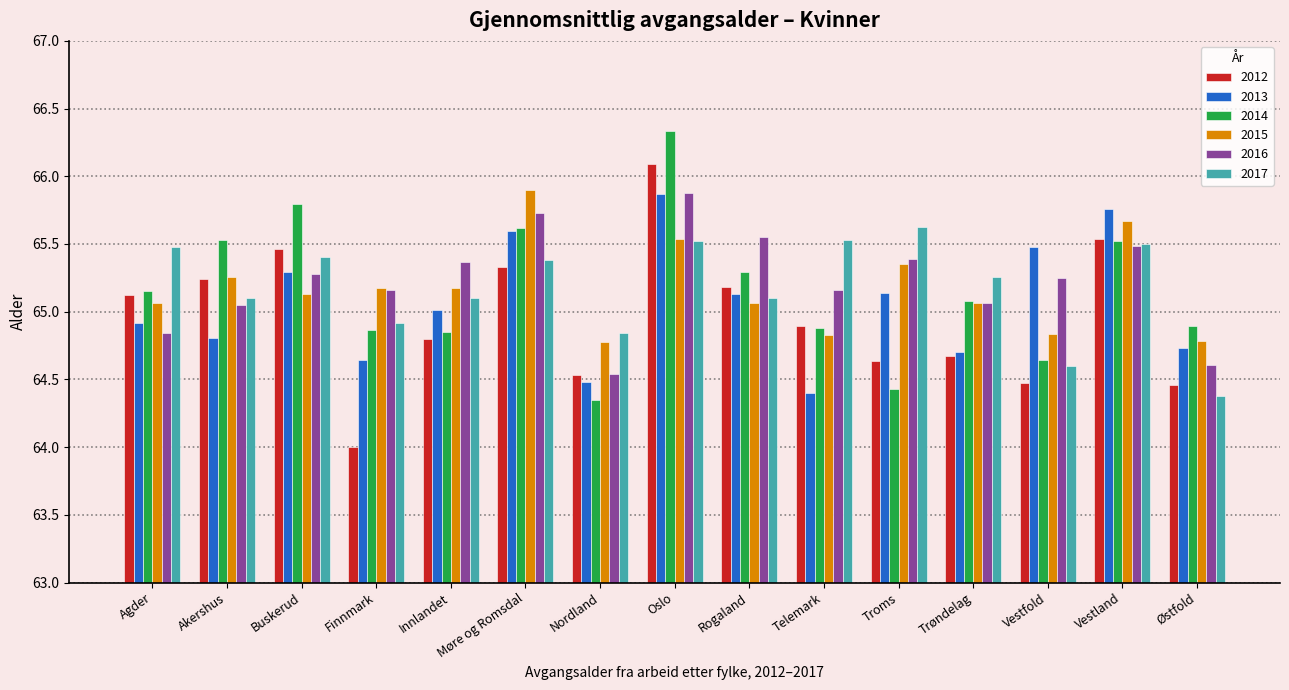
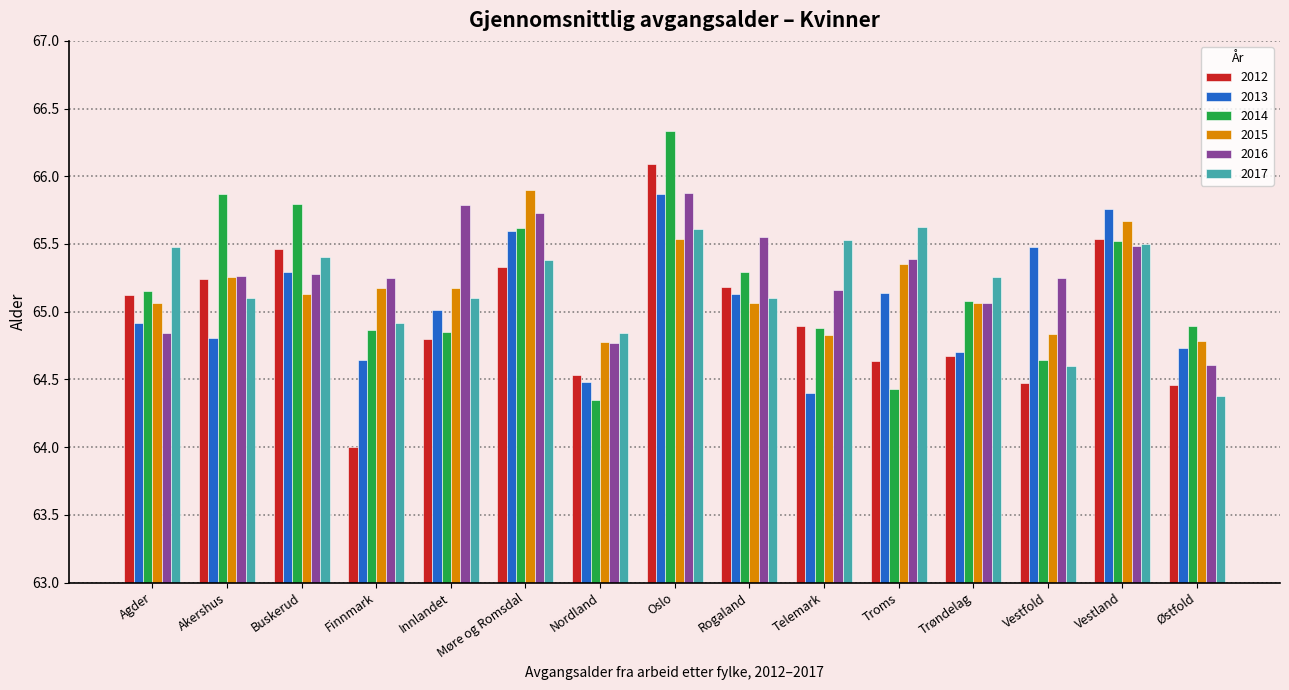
  {
    "2012": {
      "Agder": 65.13,
      "Akershus": 65.24,
      "Buskerud": 65.46,
      "Finnmark": 64.00,
      "Innlandet": 64.80,
      "Møre og Romsdal": 65.33,
      "Nordland": 64.53,
      "Oslo": 66.09,
      "Rogaland": 65.18,
      "Telemark": 64.89,
      "Troms": 64.64,
      "Trøndelag": 64.67,
      "Vestfold": 64.48,
      "Vestland": 65.54,
      "Østfold": 64.46
    },
    "2013": {
      "Agder": 64.92,
      "Akershus": 64.80,
      "Buskerud": 65.30,
      "Finnmark": 64.64,
      "Innlandet": 65.02,
      "Møre og Romsdal": 65.59,
      "Nordland": 64.48,
      "Oslo": 65.87,
      "Rogaland": 65.13,
      "Telemark": 64.40,
      "Troms": 65.14,
      "Trøndelag": 64.71,
      "Vestfold": 65.48,
      "Vestland": 65.76,
      "Østfold": 64.74
    },
    "2014": {
      "Agder": 65.15,
-     "Akershus": 65.53,
+     "Akershus": 65.87,
      "Buskerud": 65.79,
      "Finnmark": 64.87,
      "Innlandet": 64.85,
      "Møre og Romsdal": 65.62,
      "Nordland": 64.35,
      "Oslo": 66.34,
      "Rogaland": 65.29,
      "Telemark": 64.88,
      "Troms": 64.43,
      "Trøndelag": 65.08,
      "Vestfold": 64.65,
      "Vestland": 65.53,
      "Østfold": 64.89
    },
    "2015": {
      "Agder": 65.06,
      "Akershus": 65.26,
      "Buskerud": 65.13,
      "Finnmark": 65.18,
      "Innlandet": 65.17,
      "Møre og Romsdal": 65.90,
      "Nordland": 64.78,
      "Oslo": 65.54,
      "Rogaland": 65.07,
      "Telemark": 64.83,
      "Troms": 65.35,
      "Trøndelag": 65.06,
      "Vestfold": 64.84,
      "Vestland": 65.67,
      "Østfold": 64.79
    },
    "2016": {
      "Agder": 64.84,
-     "Akershus": 65.05,
+     "Akershus": 65.26,
      "Buskerud": 65.28,
-     "Finnmark": 65.16,
-     "Innlandet": 65.36,
+     "Finnmark": 65.25,
+     "Innlandet": 65.79,
      "Møre og Romsdal": 65.73,
-     "Nordland": 64.54,
+     "Nordland": 64.77,
      "Oslo": 65.88,
      "Rogaland": 65.55,
      "Telemark": 65.16,
      "Troms": 65.39,
      "Trøndelag": 65.06,
      "Vestfold": 65.25,
      "Vestland": 65.49,
      "Østfold": 64.61
    },
    "2017": {
      "Agder": 65.48,
      "Akershus": 65.10,
      "Buskerud": 65.41,
      "Finnmark": 64.92,
      "Innlandet": 65.10,
      "Møre og Romsdal": 65.38,
      "Nordland": 64.84,
-     "Oslo": 65.52,
+     "Oslo": 65.61,
      "Rogaland": 65.10,
      "Telemark": 65.53,
      "Troms": 65.62,
      "Trøndelag": 65.26,
      "Vestfold": 64.60,
      "Vestland": 65.50,
      "Østfold": 64.38
    }
  }
